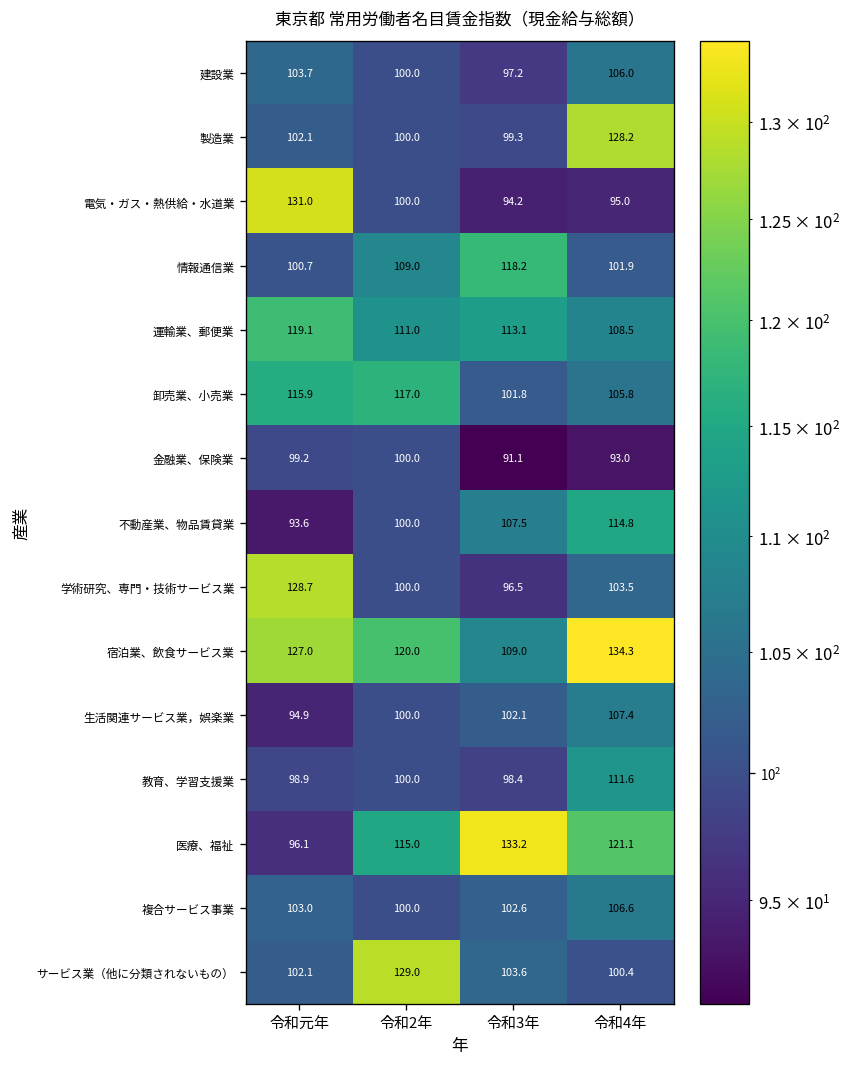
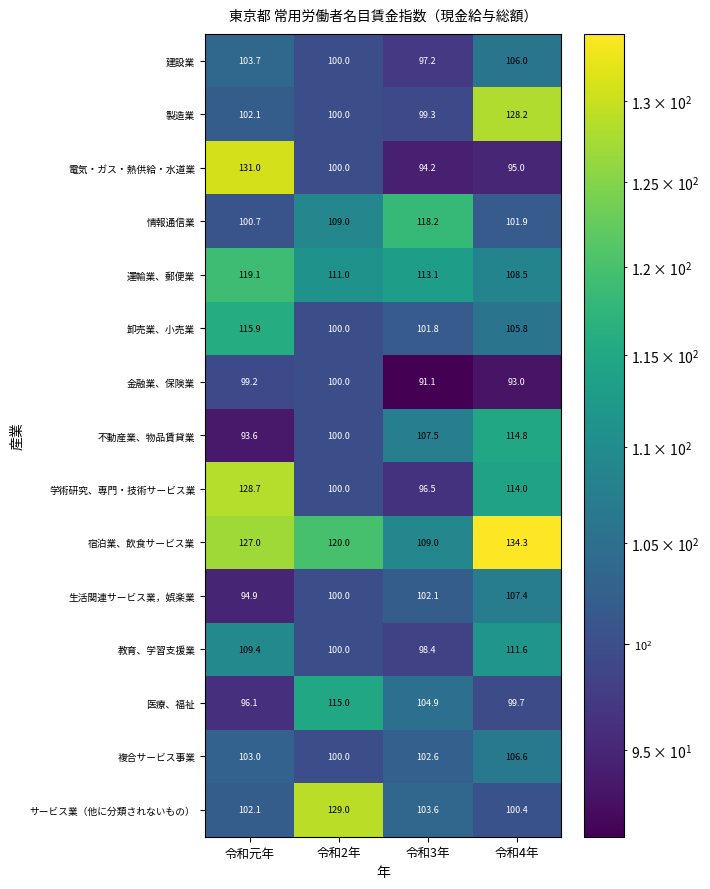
  {
    "建設業": {
      "令和元年": 103.7,
      "令和2年": 100.0,
      "令和3年": 97.2,
      "令和4年": 106.0
    },
    "製造業": {
      "令和元年": 102.1,
      "令和2年": 100.0,
      "令和3年": 99.3,
      "令和4年": 128.2
    },
    "電気・ガス・熱供給・水道業": {
      "令和元年": 131.0,
      "令和2年": 100.0,
      "令和3年": 94.2,
      "令和4年": 95.0
    },
    "情報通信業": {
      "令和元年": 100.7,
      "令和2年": 109.0,
      "令和3年": 118.2,
      "令和4年": 101.9
    },
    "運輸業、郵便業": {
      "令和元年": 119.1,
      "令和2年": 111.0,
      "令和3年": 113.1,
      "令和4年": 108.5
    },
    "卸売業、小売業": {
      "令和元年": 115.9,
-     "令和2年": 117.0,
+     "令和2年": 100.0,
      "令和3年": 101.8,
      "令和4年": 105.8
    },
    "金融業、保険業": {
      "令和元年": 99.2,
      "令和2年": 100.0,
      "令和3年": 91.1,
      "令和4年": 93.0
    },
    "不動産業、物品賃貸業": {
      "令和元年": 93.6,
      "令和2年": 100.0,
      "令和3年": 107.5,
      "令和4年": 114.8
    },
    "学術研究、専門・技術サービス業": {
      "令和元年": 128.7,
      "令和2年": 100.0,
      "令和3年": 96.5,
-     "令和4年": 103.5
+     "令和4年": 114.0
    },
    "宿泊業、飲食サービス業": {
      "令和元年": 127.0,
      "令和2年": 120.0,
      "令和3年": 109.0,
      "令和4年": 134.3
    },
    "生活関連サービス業，娯楽業": {
      "令和元年": 94.9,
      "令和2年": 100.0,
      "令和3年": 102.1,
      "令和4年": 107.4
    },
    "教育、学習支援業": {
-     "令和元年": 98.9,
+     "令和元年": 109.4,
      "令和2年": 100.0,
      "令和3年": 98.4,
      "令和4年": 111.6
    },
    "医療、福祉": {
      "令和元年": 96.1,
      "令和2年": 115.0,
-     "令和3年": 133.2,
-     "令和4年": 121.1
+     "令和3年": 104.9,
+     "令和4年": 99.7
    },
    "複合サービス事業": {
      "令和元年": 103.0,
      "令和2年": 100.0,
      "令和3年": 102.6,
      "令和4年": 106.6
    },
    "サービス業（他に分類されないもの）": {
      "令和元年": 102.1,
      "令和2年": 129.0,
      "令和3年": 103.6,
      "令和4年": 100.4
    }
  }
